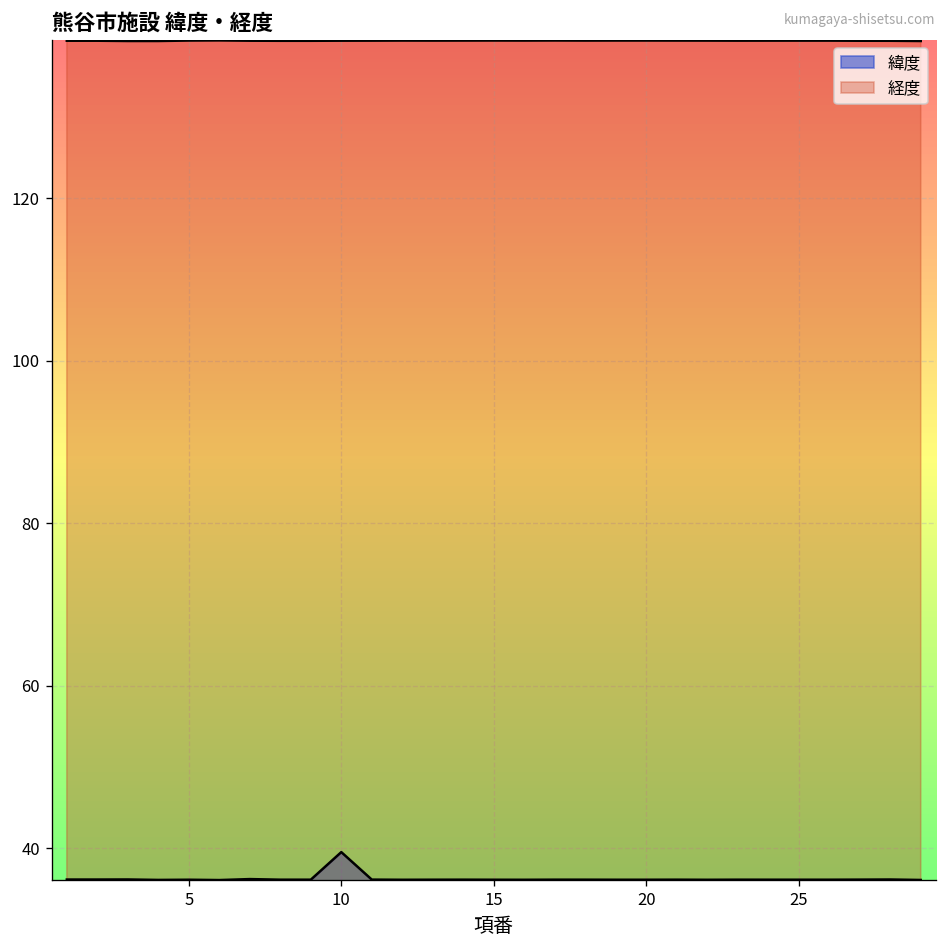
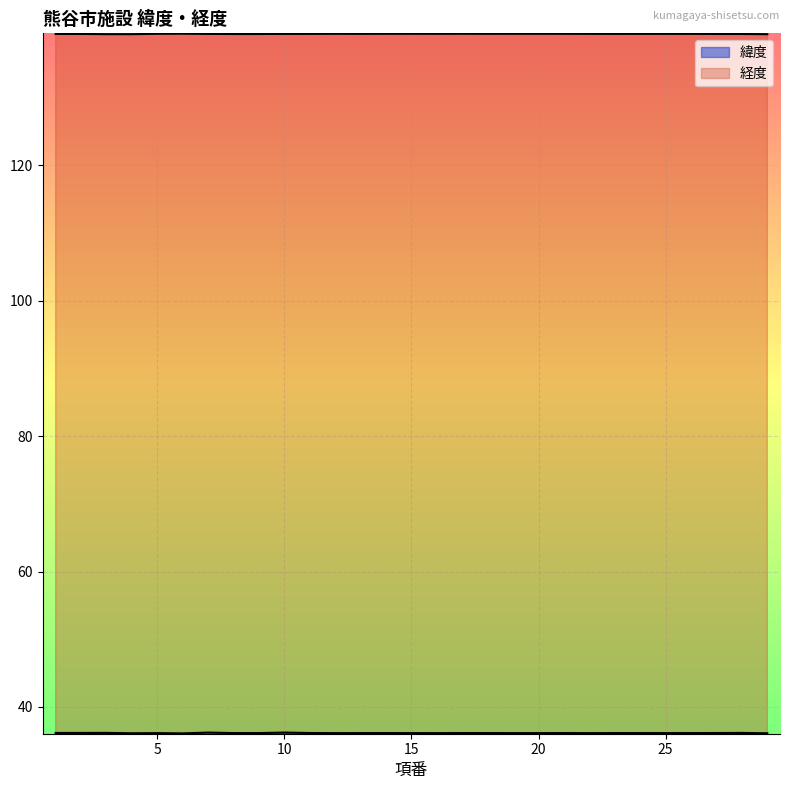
  {
    "緯度": {
      "5": 36,
-     "10": 40,
+     "10": 36,
      "15": 36,
      "20": 36,
      "25": 36
    },
    "経度": {
      "5": 139,
      "10": 139,
      "15": 139,
      "20": 139,
      "25": 139
    }
  }
